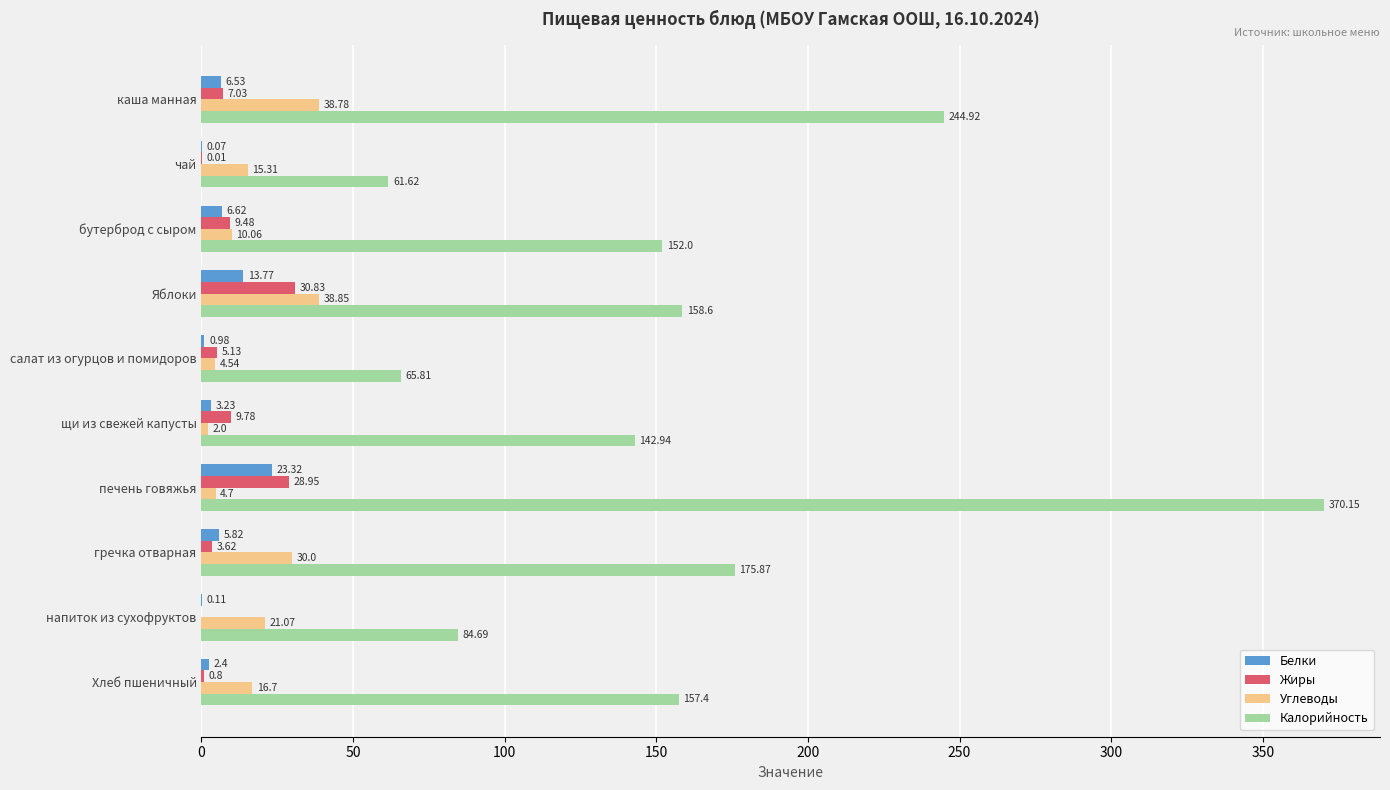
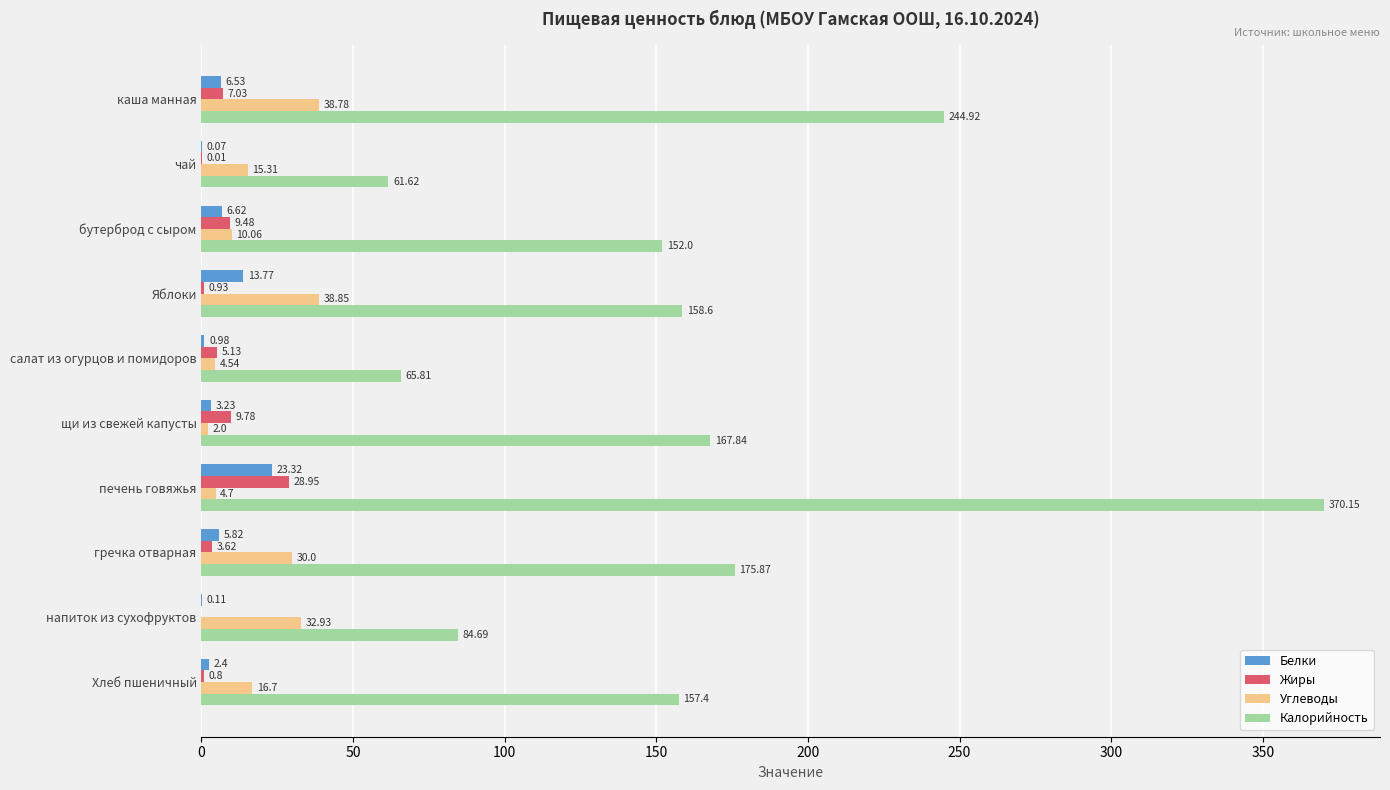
  {
    "Белки": {
      "каша манная": 6.53,
      "чай": 0.07,
      "бутерброд с сыром": 6.62,
      "Яблоки": 13.77,
      "салат из огурцов и помидоров": 0.98,
      "щи из свежей капусты": 3.23,
      "печень говяжья": 23.32,
      "гречка отварная": 5.82,
      "напиток из сухофруктов": 0.11,
      "Хлеб пшеничный": 2.4
    },
    "Жиры": {
      "каша манная": 7.03,
      "чай": 0.01,
      "бутерброд с сыром": 9.48,
-     "Яблоки": 30.83,
+     "Яблоки": 0.93,
      "салат из огурцов и помидоров": 5.13,
      "щи из свежей капусты": 9.78,
      "печень говяжья": 28.95,
      "гречка отварная": 3.62,
      "Хлеб пшеничный": 0.8
    },
    "Углеводы": {
      "каша манная": 38.78,
      "чай": 15.31,
      "бутерброд с сыром": 10.06,
      "Яблоки": 38.85,
      "салат из огурцов и помидоров": 4.54,
      "щи из свежей капусты": 2.0,
      "печень говяжья": 4.7,
      "гречка отварная": 30.0,
-     "напиток из сухофруктов": 21.07,
+     "напиток из сухофруктов": 32.93,
      "Хлеб пшеничный": 16.7
    },
    "Калорийность": {
      "каша манная": 244.92,
      "чай": 61.62,
      "бутерброд с сыром": 152.0,
      "Яблоки": 158.6,
      "салат из огурцов и помидоров": 65.81,
-     "щи из свежей капусты": 142.94,
+     "щи из свежей капусты": 167.84,
      "печень говяжья": 370.15,
      "гречка отварная": 175.87,
      "напиток из сухофруктов": 84.69,
      "Хлеб пшеничный": 157.4
    }
  }
